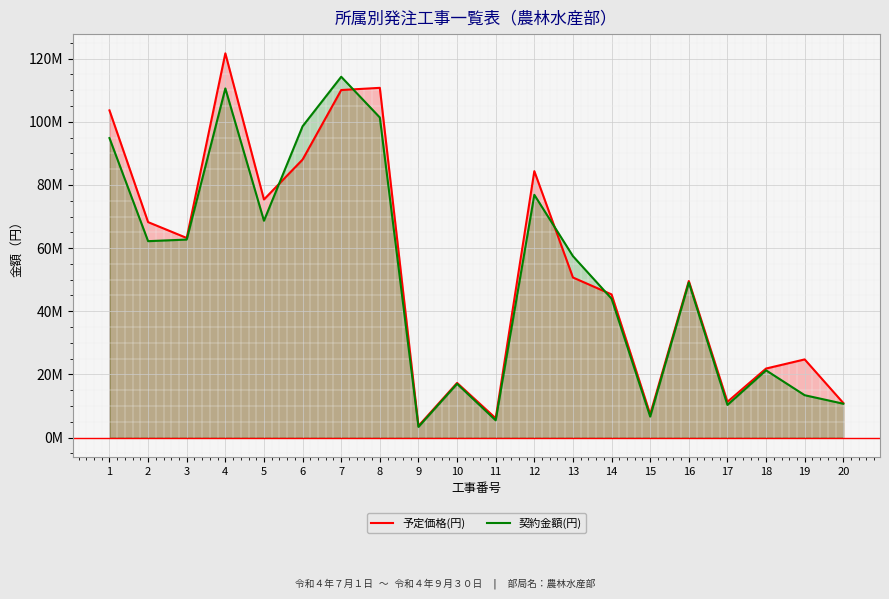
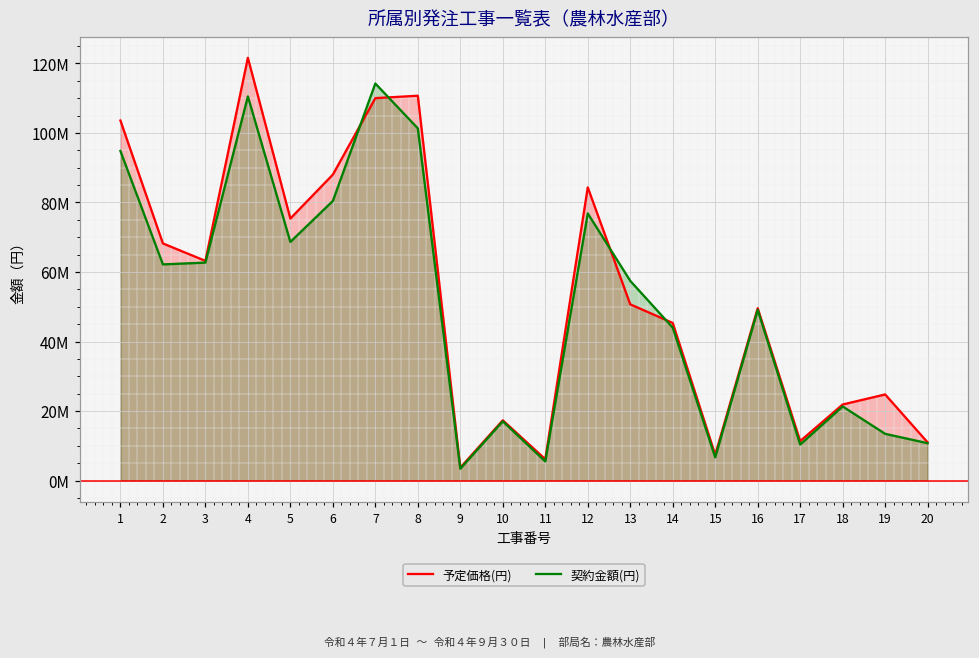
  {
    "予定価格(円)": {
      "1": 104000000,
      "2": 68000000,
      "4": 122000000,
      "5": 75000000,
      "6": 88000000,
      "7": 110000000,
      "8": 111000000,
      "12": 84000000,
      "13": 51000000,
      "14": 45000000,
      "17": 11000000,
      "19": 25000000
    },
    "契約金額(円)": {
      "1": 95000000,
      "2": 62000000,
      "4": 111000000,
      "5": 69000000,
-     "6": 99000000,
+     "6": 80000000,
      "7": 114000000,
      "8": 101000000,
      "12": 77000000,
      "13": 57000000,
      "14": 44000000,
      "17": 10000000,
      "19": 13000000
    }
  }
